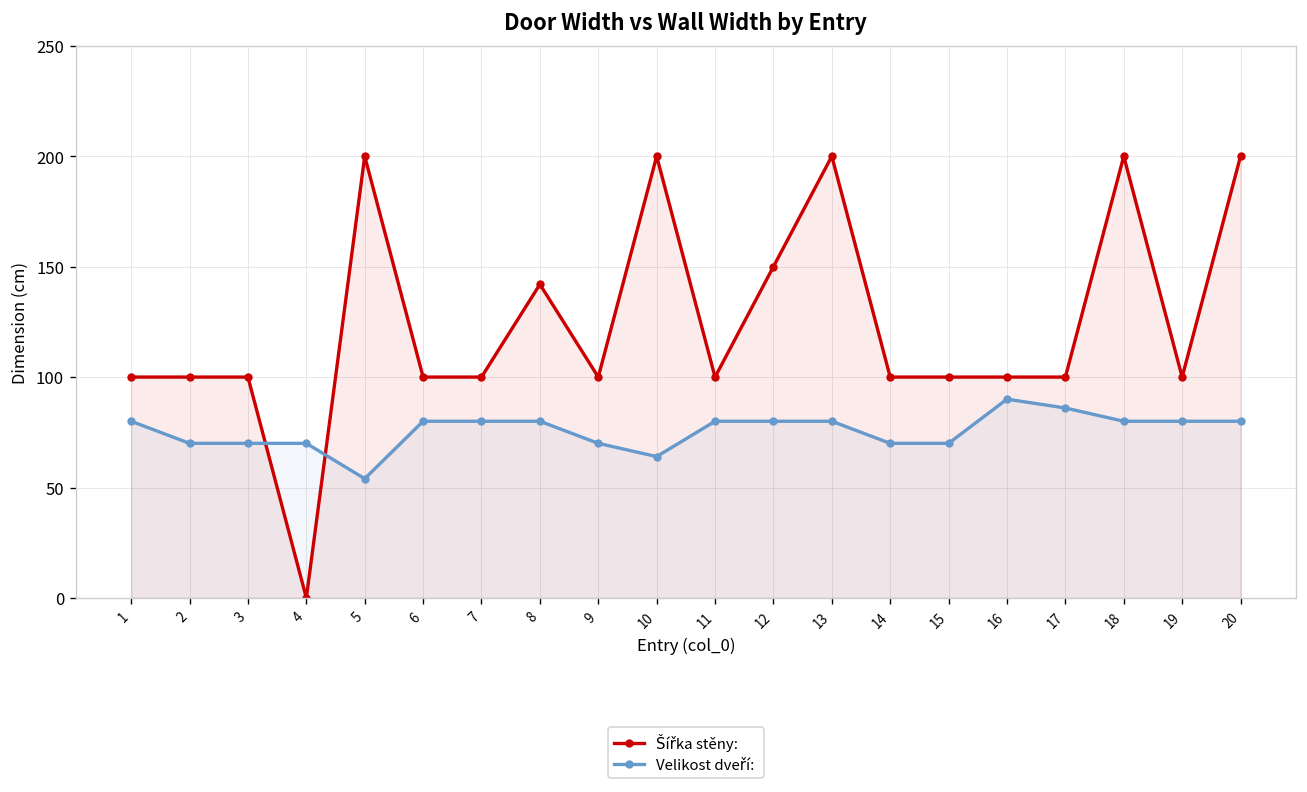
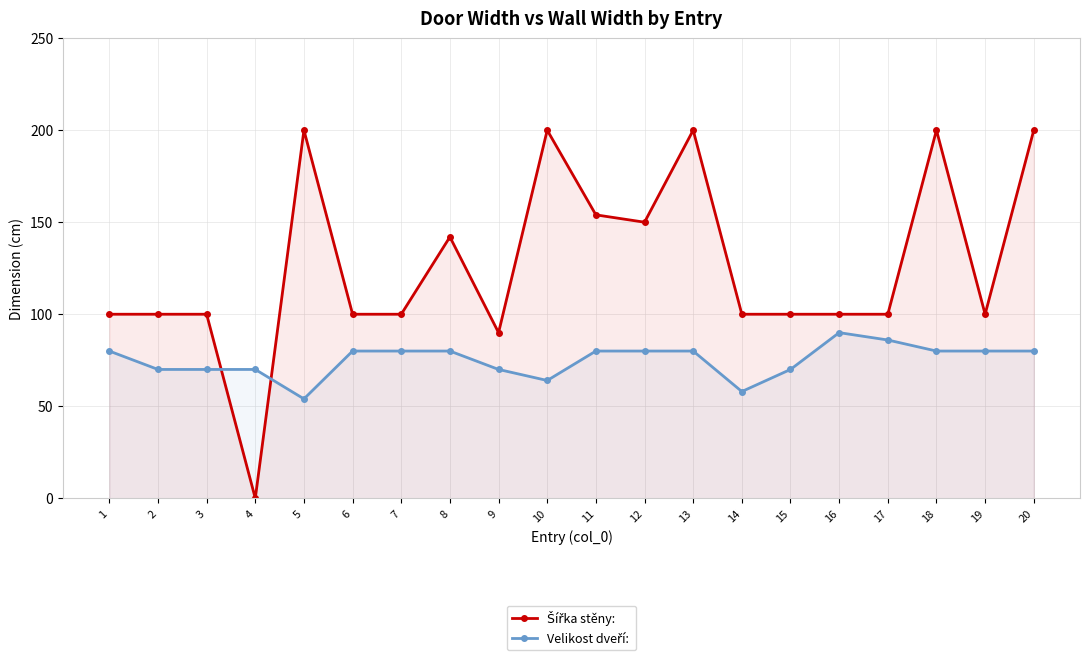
  {
    "Šířka stěny:": {
      "1": 100,
      "2": 100,
      "3": 100,
      "4": 0,
      "5": 200,
      "6": 100,
      "7": 100,
      "8": 142,
-     "9": 100,
+     "9": 90,
      "10": 200,
-     "11": 100,
+     "11": 154,
      "12": 150,
      "13": 200,
      "14": 100,
      "15": 100,
      "16": 100,
      "17": 100,
      "18": 200,
      "19": 100,
      "20": 200
    },
    "Velikost dveří:": {
      "1": 80,
      "2": 70,
      "3": 70,
      "4": 70,
      "5": 54,
      "6": 80,
      "7": 80,
      "8": 80,
      "9": 70,
      "10": 64,
      "11": 80,
      "12": 80,
      "13": 80,
-     "14": 70,
+     "14": 58,
      "15": 70,
      "16": 90,
      "17": 86,
      "18": 80,
      "19": 80,
      "20": 80
    }
  }
